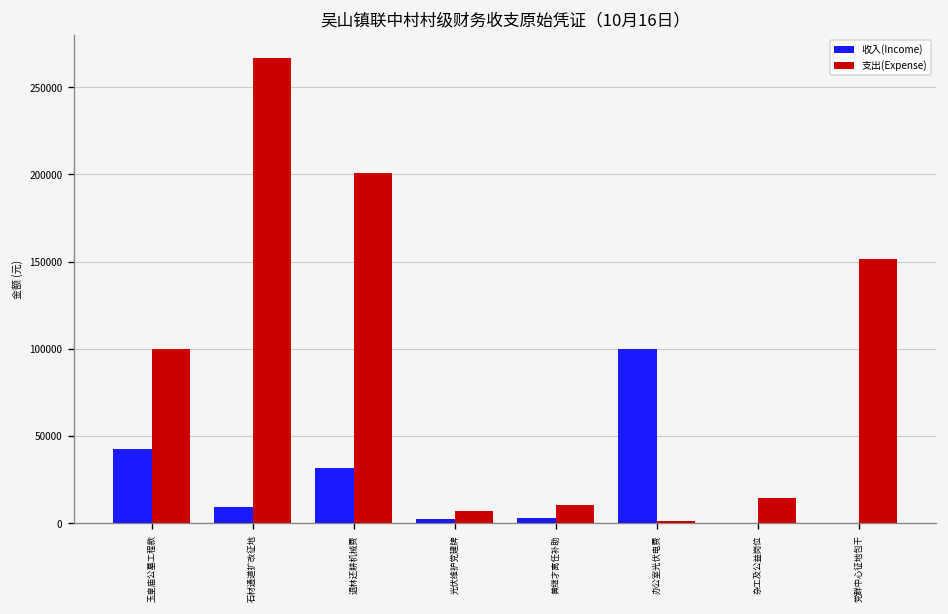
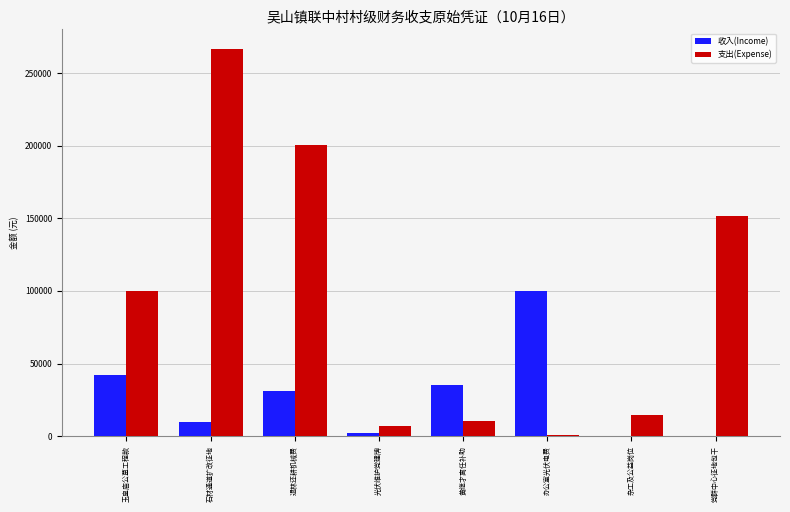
  {
    "收入(Income)": {
      "玉皇庙公墓工程款": 42000,
      "石材通道扩改征地": 10000,
      "退林还耕机械费": 32000,
      "光伏维护党建牌": 2000,
-     "黄继才离任补助": 3000,
+     "黄继才离任补助": 35000,
      "办公室光伏电费": 100000,
      "杂工及公益岗位": 0,
      "党群中心征地包干": 0
    },
    "支出(Expense)": {
      "玉皇庙公墓工程款": 100000,
      "石材通道扩改征地": 267000,
      "退林还耕机械费": 201000,
      "光伏维护党建牌": 7000,
      "黄继才离任补助": 10000,
      "杂工及公益岗位": 15000,
      "党群中心征地包干": 151000
    }
  }
